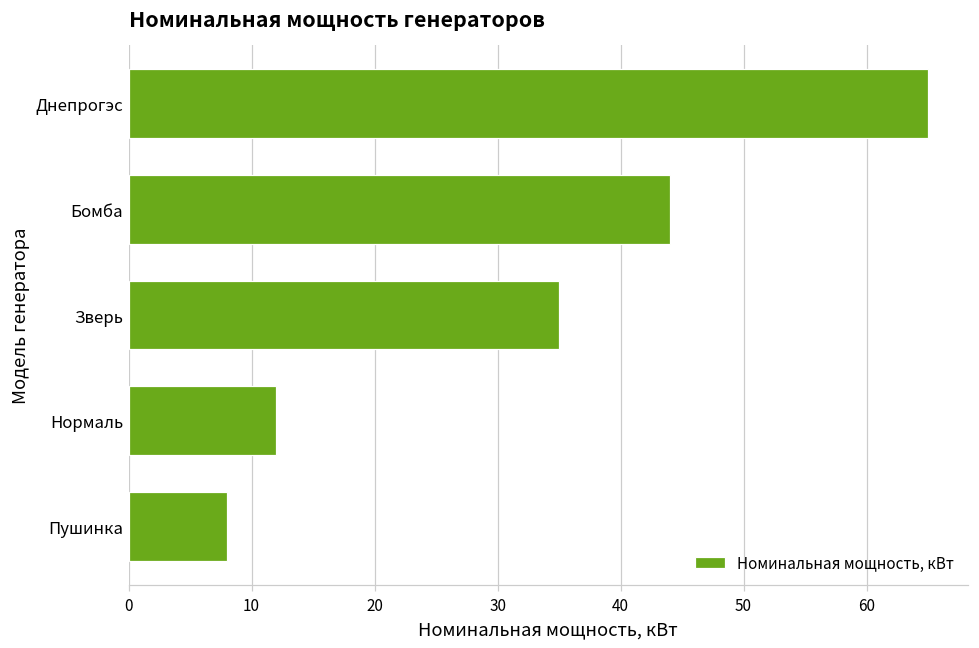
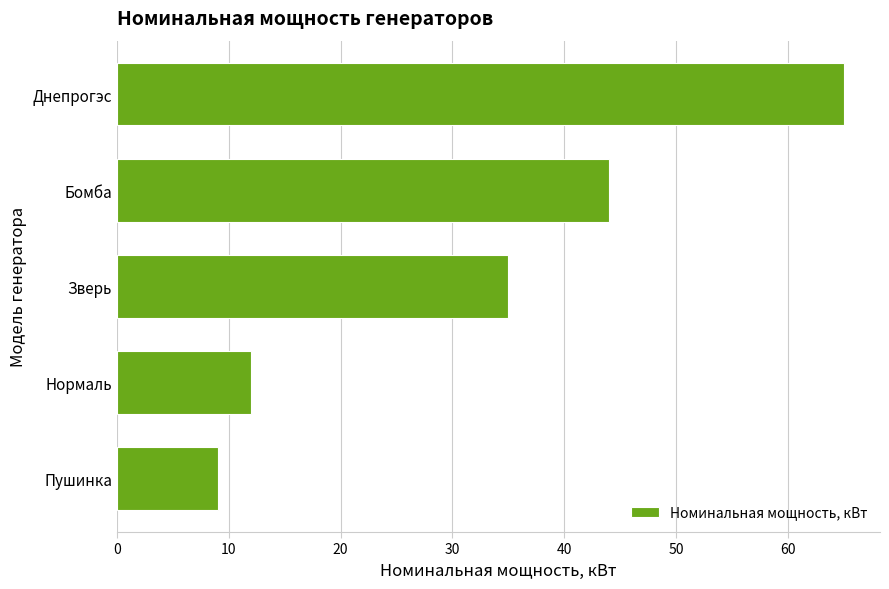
  {
    "Днепрогэс": 65,
    "Бомба": 44,
    "Зверь": 35,
    "Нормаль": 12,
-   "Пушинка": 8
+   "Пушинка": 9
  }
